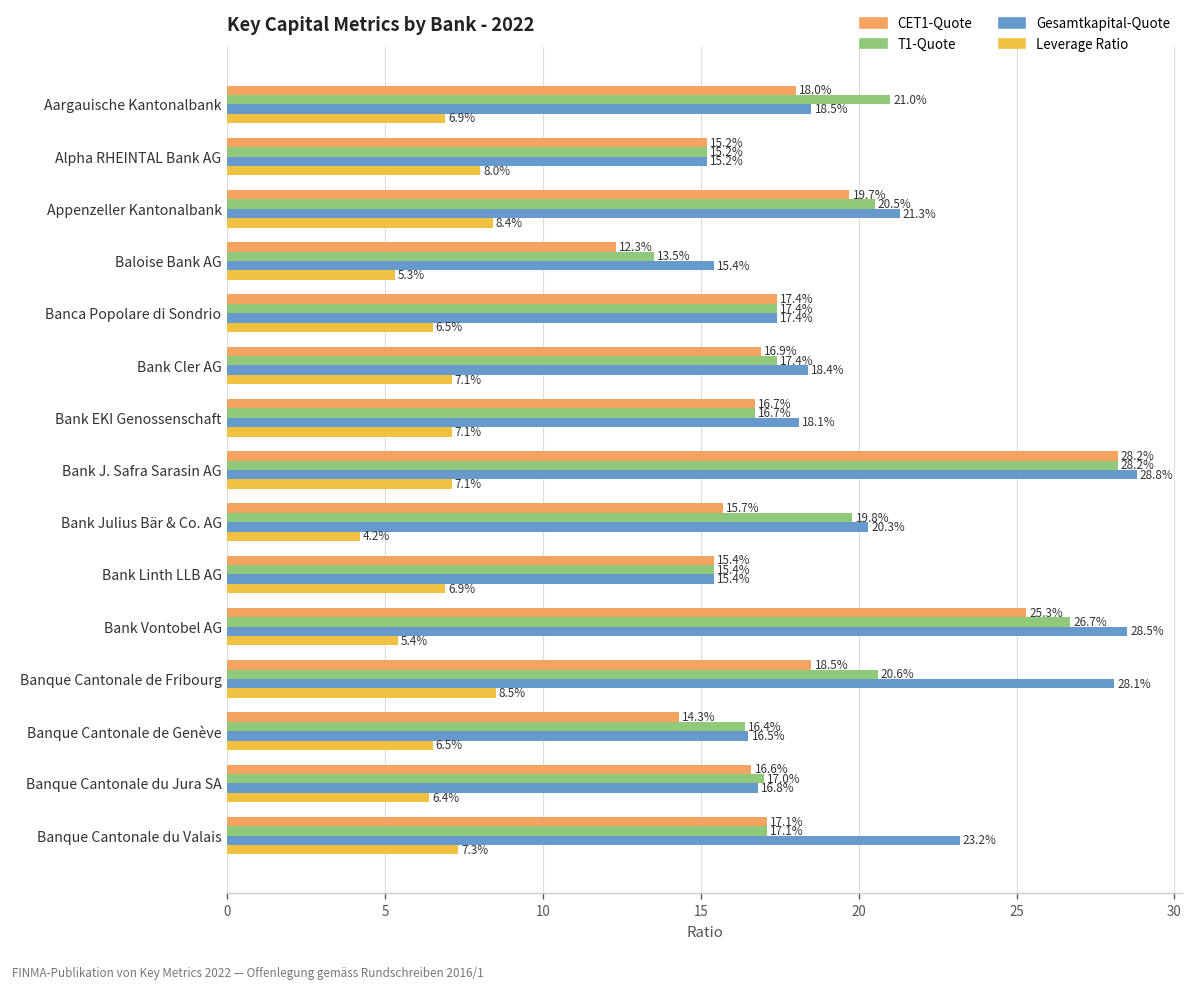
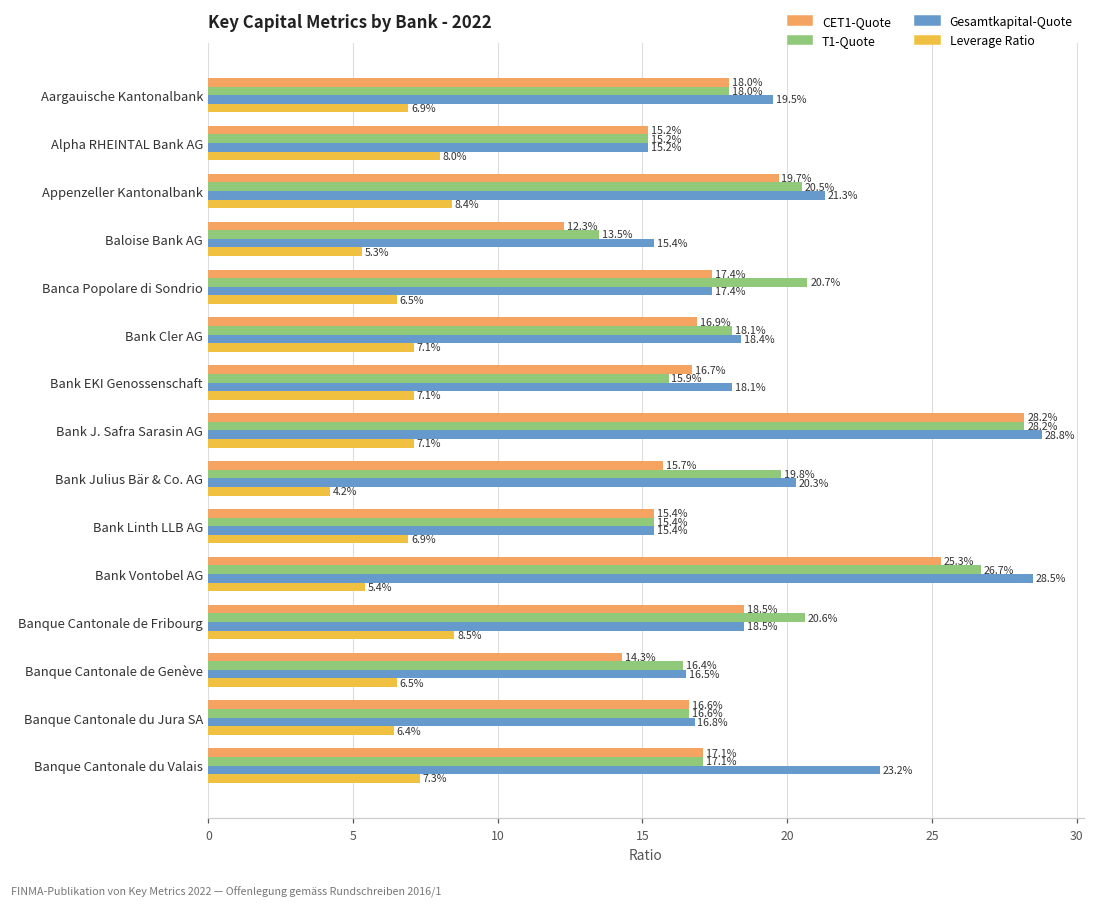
  {
    "T1-Quote": {
-     "Aargauische Kantonalbank": "21.0%",
+     "Aargauische Kantonalbank": "18.0%",
      "Appenzeller Kantonalbank": "20.5%",
      "Baloise Bank AG": "13.5%",
-     "Banca Popolare di Sondrio": "17.4%",
-     "Bank Cler AG": "17.4%",
-     "Bank EKI Genossenschaft": "16.7%",
+     "Banca Popolare di Sondrio": "20.7%",
+     "Bank Cler AG": "18.1%",
+     "Bank EKI Genossenschaft": "15.9%",
      "Bank Julius Bär & Co. AG": "19.8%",
      "Bank Vontobel AG": "26.7%",
      "Banque Cantonale de Fribourg": "20.6%",
-     "Banque Cantonale du Jura SA": "17.0%"
+     "Banque Cantonale du Jura SA": "16.6%"
    },
    "Gesamtkapital-Quote": {
-     "Aargauische Kantonalbank": "18.5%",
+     "Aargauische Kantonalbank": "19.5%",
      "Appenzeller Kantonalbank": "21.3%",
      "Baloise Bank AG": "15.4%",
      "Bank Cler AG": "18.4%",
      "Bank EKI Genossenschaft": "18.1%",
      "Bank J. Safra Sarasin AG": "28.8%",
      "Bank Julius Bär & Co. AG": "20.3%",
      "Bank Vontobel AG": "28.5%",
-     "Banque Cantonale de Fribourg": "28.1%",
+     "Banque Cantonale de Fribourg": "18.5%",
      "Banque Cantonale du Valais": "23.2%"
    }
  }
